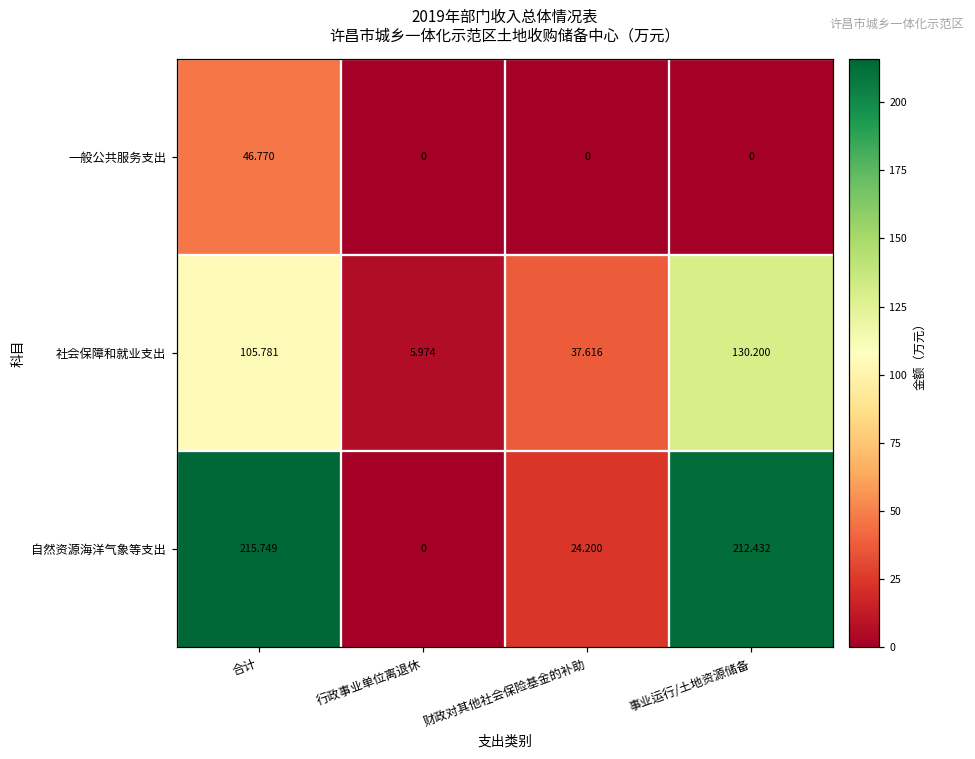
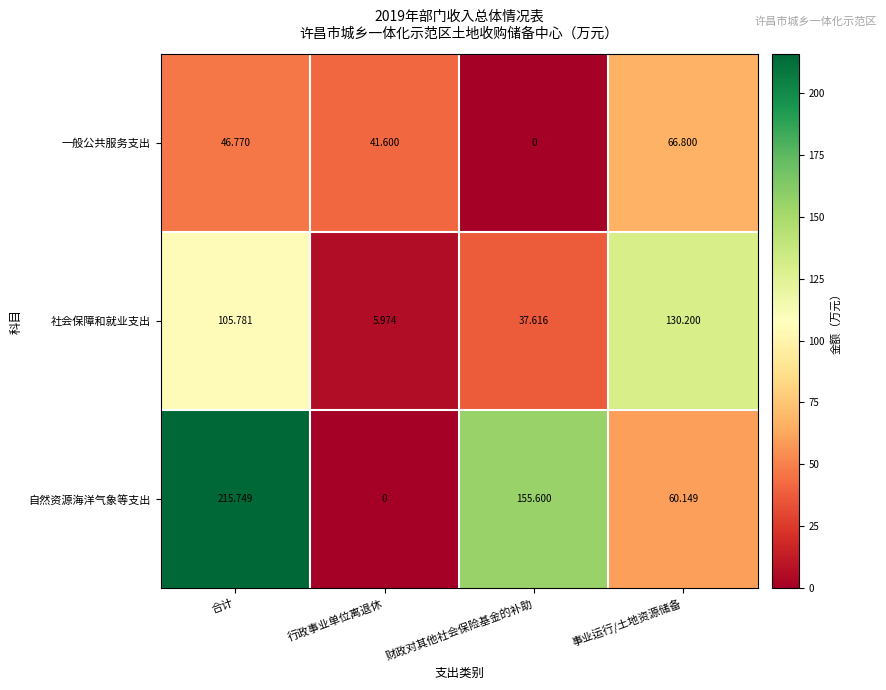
  {
    "一般公共服务支出": {
      "合计": 46.770,
-     "行政事业单位离退休": 0,
+     "行政事业单位离退休": 41.600,
      "财政对其他社会保险基金的补助": 0,
-     "事业运行/土地资源储备": 0
+     "事业运行/土地资源储备": 66.800
    },
    "社会保障和就业支出": {
      "合计": 105.781,
      "行政事业单位离退休": 5.974,
      "财政对其他社会保险基金的补助": 37.616,
      "事业运行/土地资源储备": 130.200
    },
    "自然资源海洋气象等支出": {
      "合计": 215.749,
      "行政事业单位离退休": 0,
-     "财政对其他社会保险基金的补助": 24.200,
-     "事业运行/土地资源储备": 212.432
+     "财政对其他社会保险基金的补助": 155.600,
+     "事业运行/土地资源储备": 60.149
    }
  }
